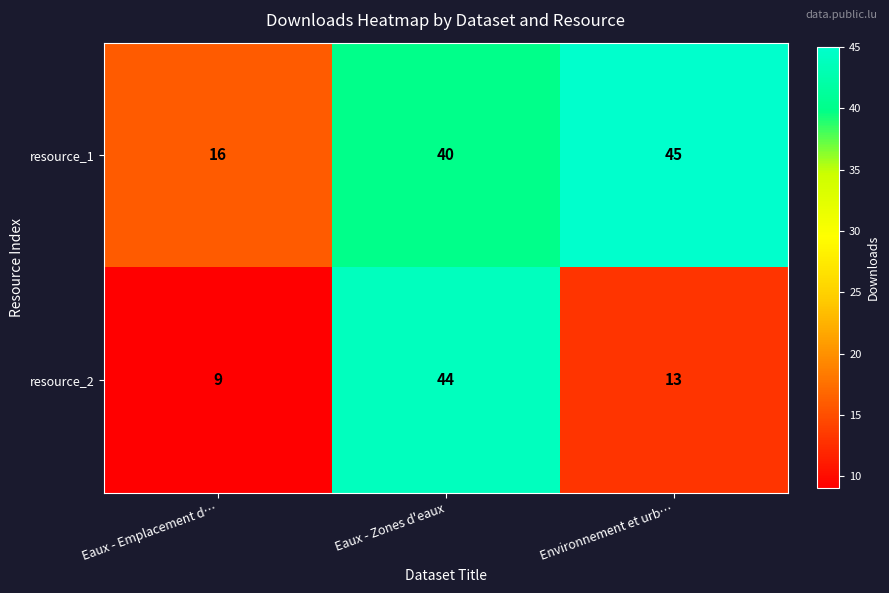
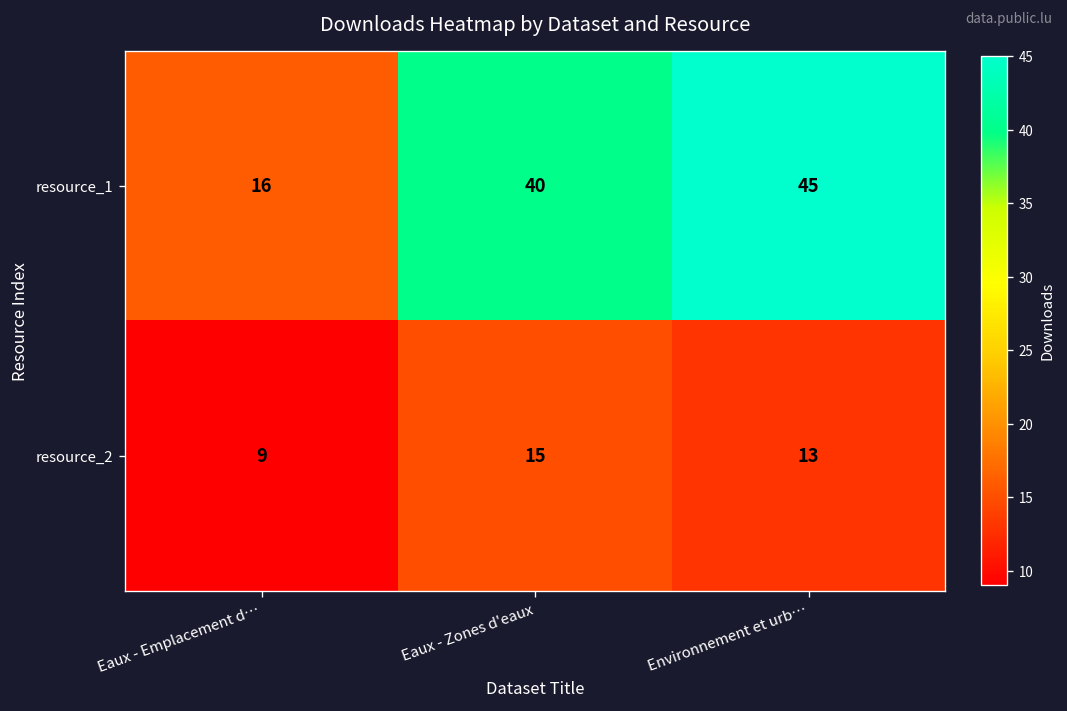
  {
    "resource_1": {
      "Eaux - Emplacement d…": 16,
      "Eaux - Zones d'eaux": 40,
      "Environnement et urb…": 45
    },
    "resource_2": {
      "Eaux - Emplacement d…": 9,
-     "Eaux - Zones d'eaux": 44,
+     "Eaux - Zones d'eaux": 15,
      "Environnement et urb…": 13
    }
  }
